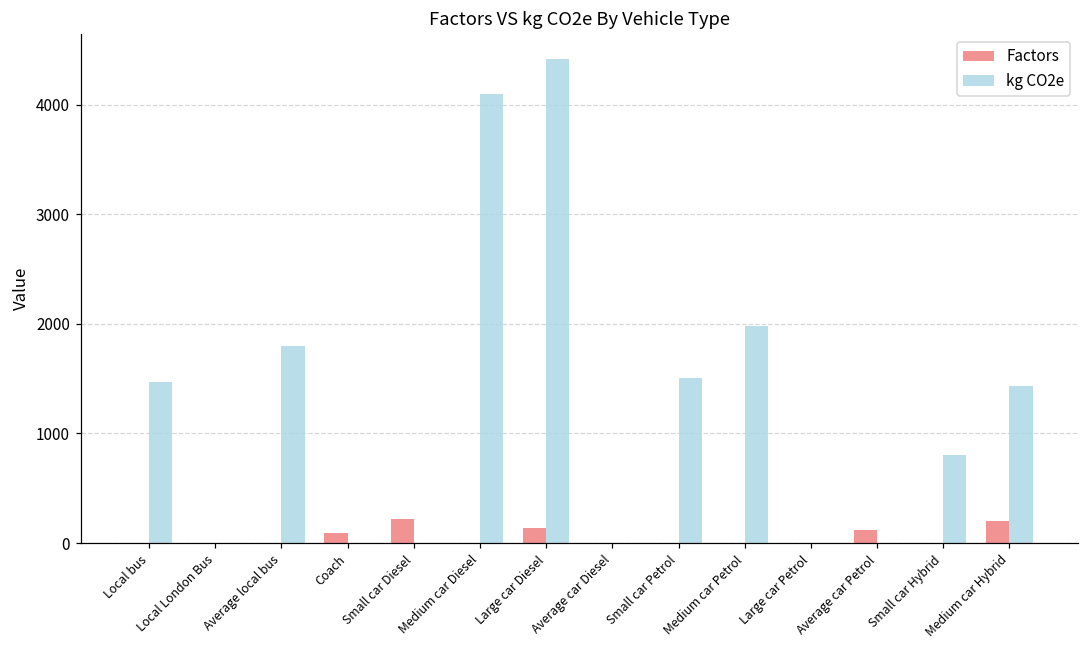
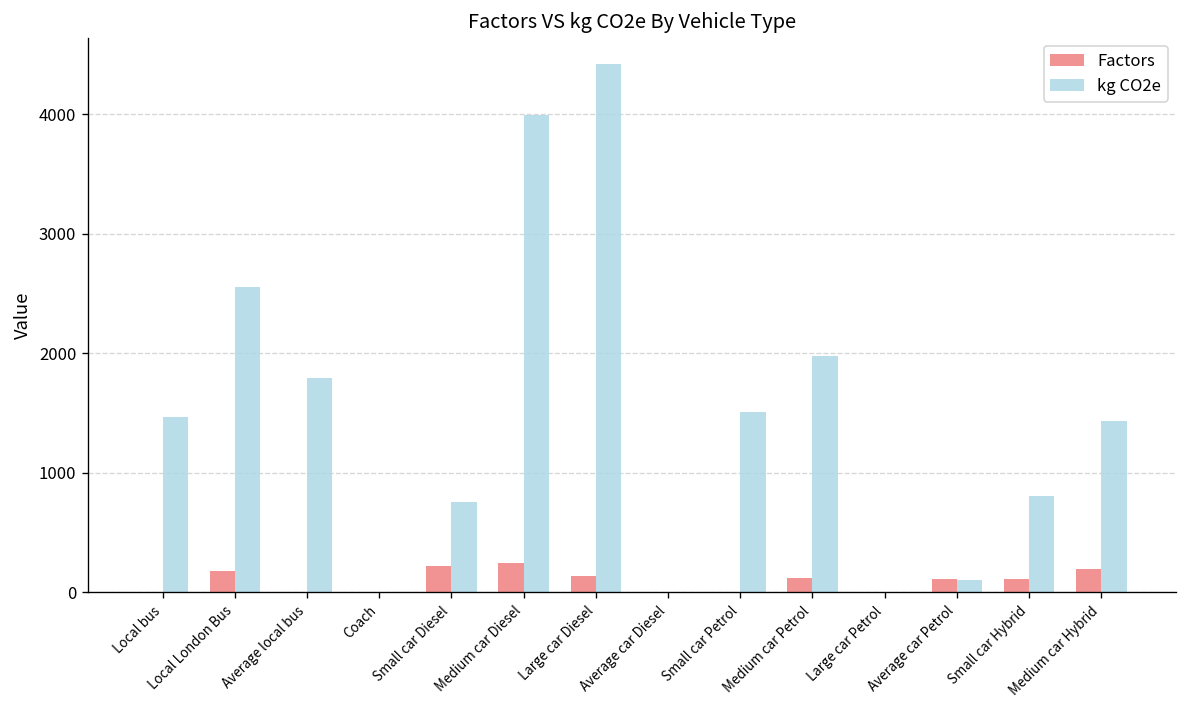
  {
    "Factors": {
-     "Local London Bus": 0,
-     "Coach": 100,
+     "Local London Bus": 200,
+     "Coach": 0,
      "Small car Diesel": 200,
-     "Medium car Diesel": 0,
+     "Medium car Diesel": 200,
      "Large car Diesel": 100,
-     "Medium car Petrol": 0,
+     "Medium car Petrol": 100,
      "Average car Petrol": 100,
-     "Small car Hybrid": 0,
+     "Small car Hybrid": 100,
      "Medium car Hybrid": 200
    },
    "kg CO2e": {
      "Local bus": 1500,
-     "Local London Bus": 0,
+     "Local London Bus": 2600,
      "Average local bus": 1800,
      "Coach": 0,
-     "Small car Diesel": 0,
-     "Medium car Diesel": 4100,
+     "Small car Diesel": 800,
+     "Medium car Diesel": 4000,
      "Large car Diesel": 4400,
      "Average car Diesel": 0,
      "Small car Petrol": 1500,
      "Medium car Petrol": 2000,
      "Large car Petrol": 0,
-     "Average car Petrol": 0,
+     "Average car Petrol": 100,
      "Small car Hybrid": 800,
      "Medium car Hybrid": 1400
    }
  }
